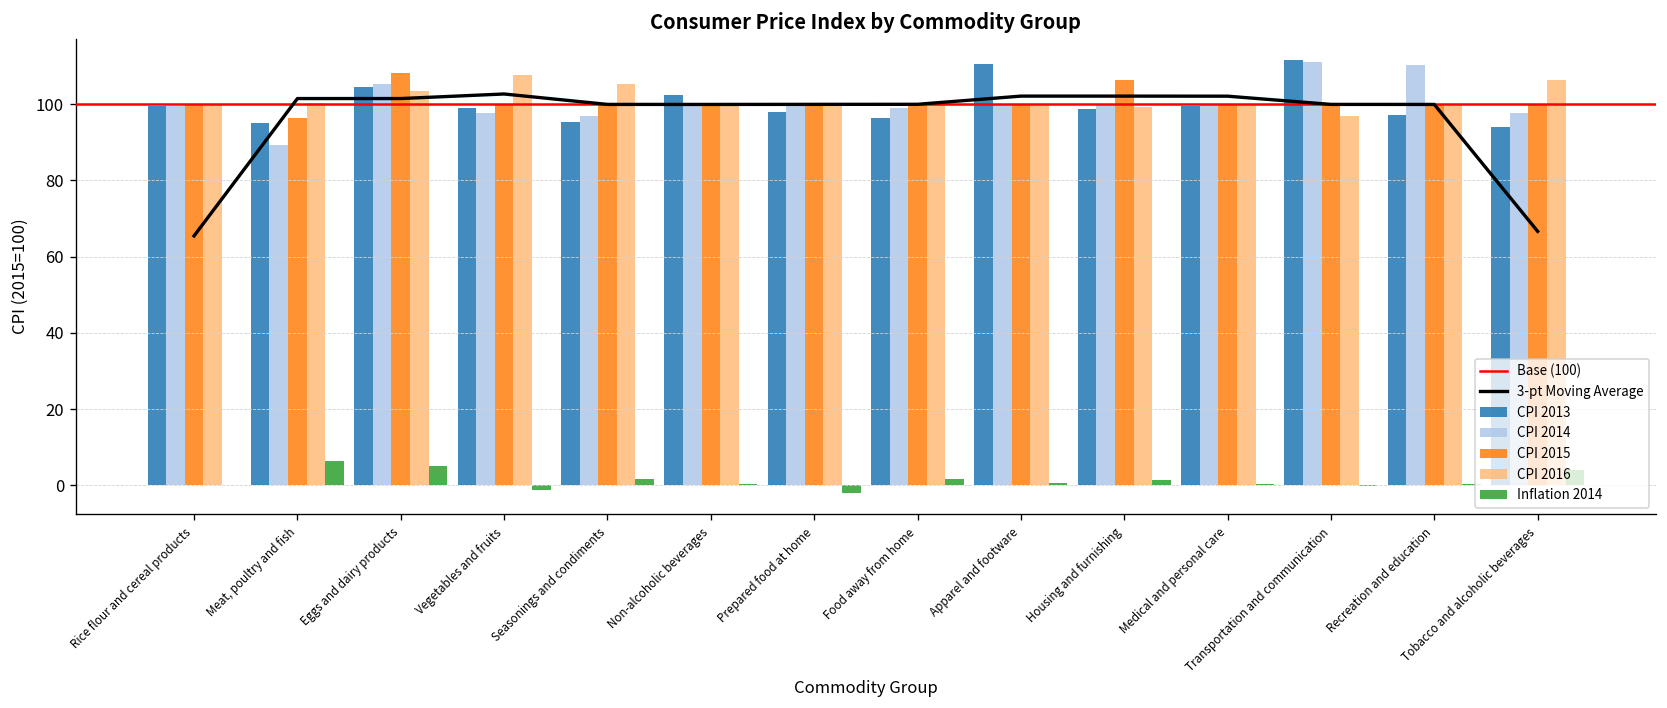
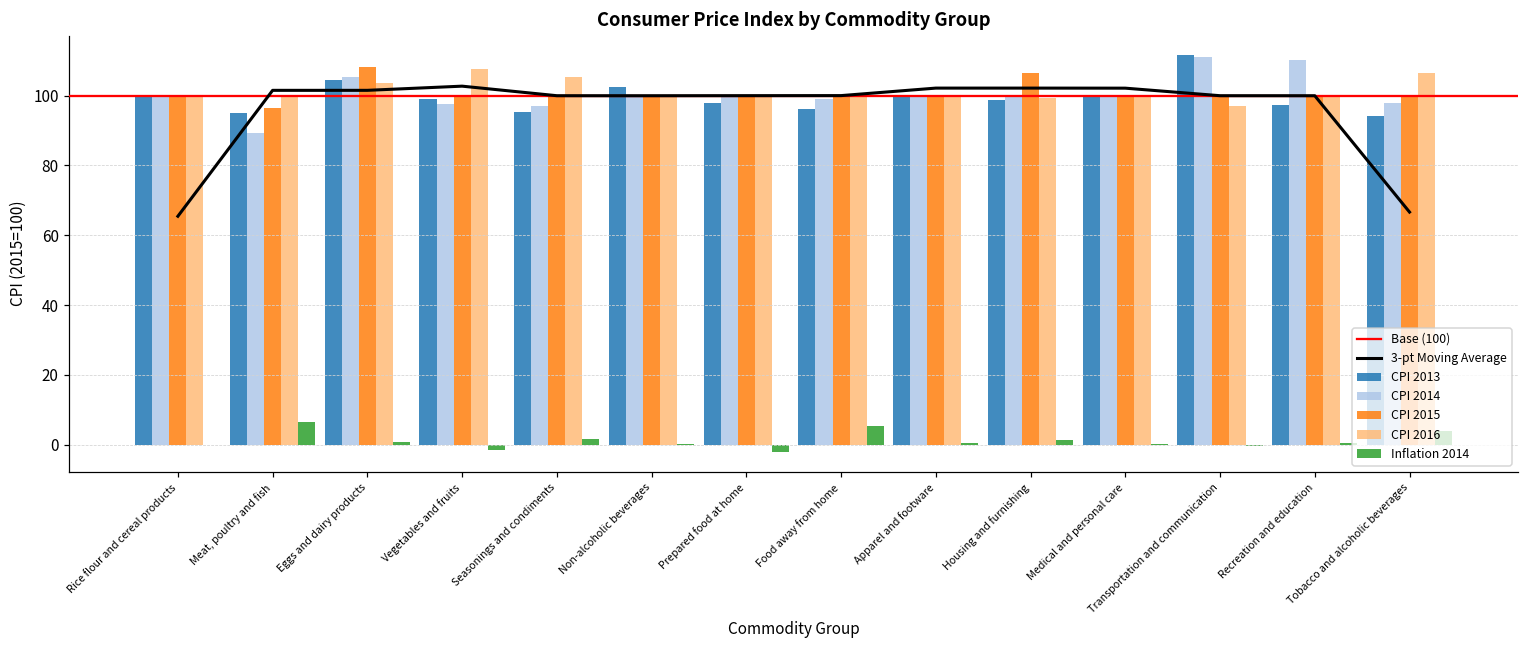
  {
    "CPI 2013": {
      "Rice flour and cereal products": 100,
      "Meat, poultry and fish": 95,
      "Eggs and dairy products": 104,
      "Vegetables and fruits": 99,
      "Seasonings and condiments": 95,
      "Non-alcoholic beverages": 102,
      "Prepared food at home": 98,
      "Food away from home": 96,
-     "Apparel and footware": 111,
+     "Apparel and footware": 100,
      "Housing and furnishing": 99,
      "Medical and personal care": 100,
      "Transportation and communication": 112,
      "Recreation and education": 97,
      "Tobacco and alcoholic beverages": 94
    },
    "CPI 2014": {
      "Rice flour and cereal products": 100,
      "Meat, poultry and fish": 89,
      "Eggs and dairy products": 105,
      "Vegetables and fruits": 98,
      "Seasonings and condiments": 97,
      "Non-alcoholic beverages": 100,
      "Prepared food at home": 99,
      "Food away from home": 99,
      "Apparel and footware": 100,
      "Housing and furnishing": 100,
      "Medical and personal care": 100,
      "Transportation and communication": 111,
      "Recreation and education": 110,
      "Tobacco and alcoholic beverages": 98
    },
    "3-pt Moving Average": {
      "Rice flour and cereal products": 65,
      "Meat, poultry and fish": 102,
      "Eggs and dairy products": 102,
      "Vegetables and fruits": 103,
      "Seasonings and condiments": 100,
      "Non-alcoholic beverages": 100,
      "Prepared food at home": 100,
      "Food away from home": 100,
      "Apparel and footware": 102,
      "Housing and furnishing": 102,
      "Medical and personal care": 102,
      "Transportation and communication": 100,
      "Recreation and education": 100,
      "Tobacco and alcoholic beverages": 67
    },
    "CPI 2015": {
      "Rice flour and cereal products": 100,
      "Meat, poultry and fish": 96,
      "Eggs and dairy products": 108,
      "Vegetables and fruits": 100,
      "Seasonings and condiments": 100,
      "Non-alcoholic beverages": 100,
      "Prepared food at home": 100,
      "Food away from home": 100,
      "Apparel and footware": 100,
      "Housing and furnishing": 106,
      "Medical and personal care": 100,
      "Transportation and communication": 100,
      "Recreation and education": 100,
      "Tobacco and alcoholic beverages": 100
    },
    "CPI 2016": {
      "Rice flour and cereal products": 100,
      "Meat, poultry and fish": 100,
      "Eggs and dairy products": 103,
      "Vegetables and fruits": 108,
      "Seasonings and condiments": 105,
      "Non-alcoholic beverages": 100,
      "Prepared food at home": 100,
      "Food away from home": 100,
      "Apparel and footware": 100,
      "Housing and furnishing": 99,
      "Medical and personal care": 100,
      "Transportation and communication": 97,
      "Recreation and education": 100,
      "Tobacco and alcoholic beverages": 106
    },
    "Inflation 2014": {
      "Meat, poultry and fish": 6,
-     "Eggs and dairy products": 5,
+     "Eggs and dairy products": 1,
      "Vegetables and fruits": -1,
      "Seasonings and condiments": 2,
      "Prepared food at home": -2,
-     "Food away from home": 2,
+     "Food away from home": 5,
      "Housing and furnishing": 1
    }
  }
